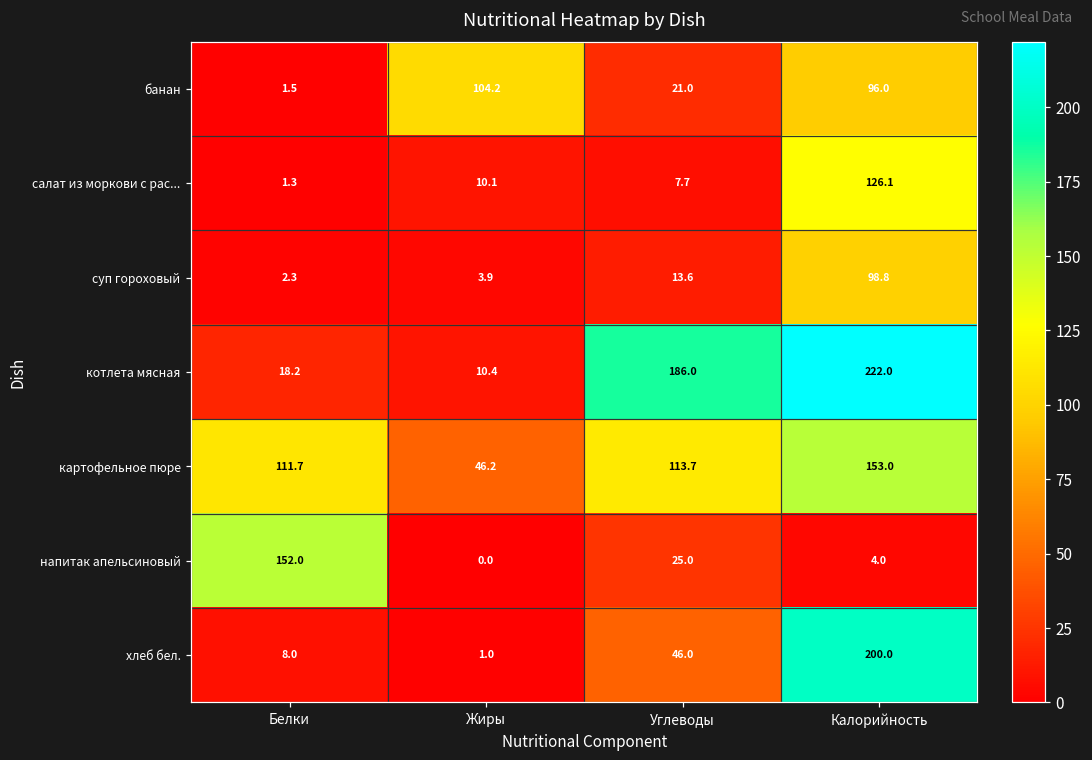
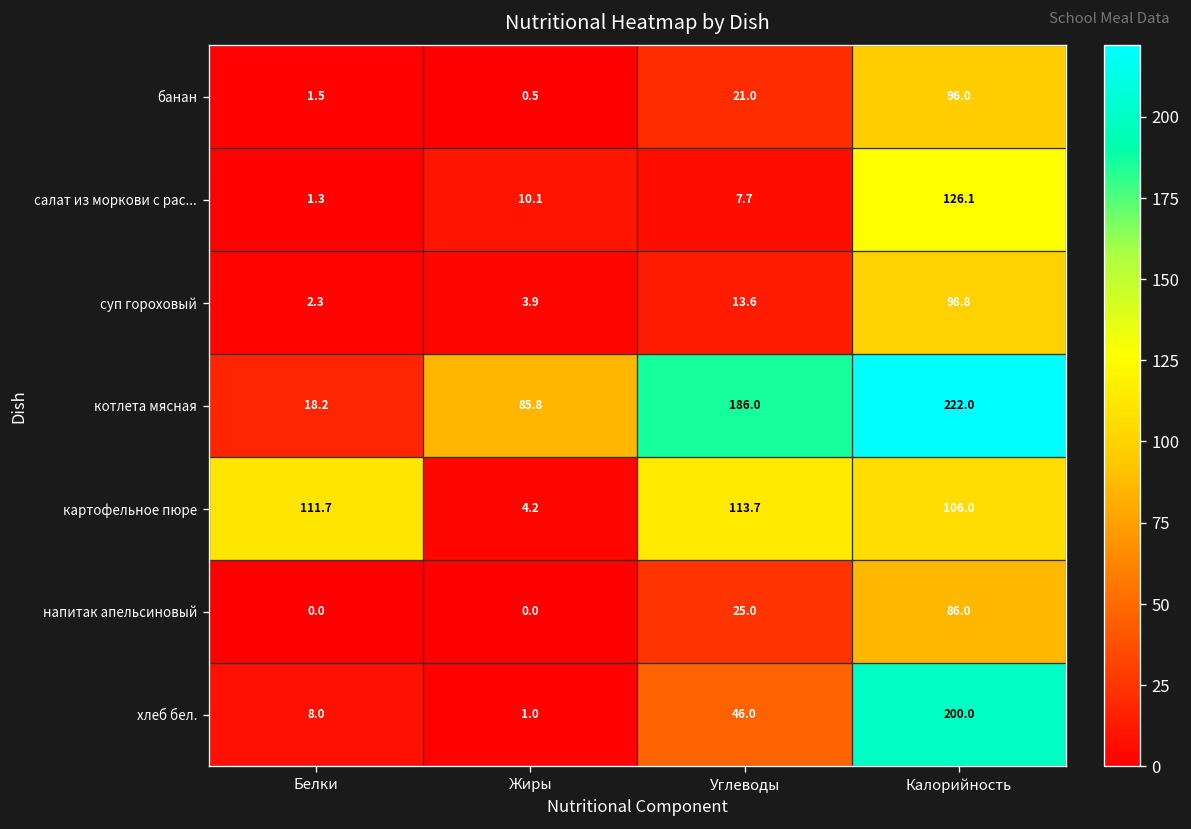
  {
    "банан": {
      "Белки": 1.5,
-     "Жиры": 104.2,
+     "Жиры": 0.5,
      "Углеводы": 21.0,
      "Калорийность": 96.0
    },
    "салат из моркови с рас...": {
      "Белки": 1.3,
      "Жиры": 10.1,
      "Углеводы": 7.7,
      "Калорийность": 126.1
    },
    "суп гороховый": {
      "Белки": 2.3,
      "Жиры": 3.9,
      "Углеводы": 13.6,
      "Калорийность": 98.8
    },
    "котлета мясная": {
      "Белки": 18.2,
-     "Жиры": 10.4,
+     "Жиры": 85.8,
      "Углеводы": 186.0,
      "Калорийность": 222.0
    },
    "картофельное пюре": {
      "Белки": 111.7,
-     "Жиры": 46.2,
+     "Жиры": 4.2,
      "Углеводы": 113.7,
-     "Калорийность": 153.0
+     "Калорийность": 106.0
    },
    "напитак апельсиновый": {
-     "Белки": 152.0,
+     "Белки": 0.0,
      "Жиры": 0.0,
      "Углеводы": 25.0,
-     "Калорийность": 4.0
+     "Калорийность": 86.0
    },
    "хлеб бел.": {
      "Белки": 8.0,
      "Жиры": 1.0,
      "Углеводы": 46.0,
      "Калорийность": 200.0
    }
  }
